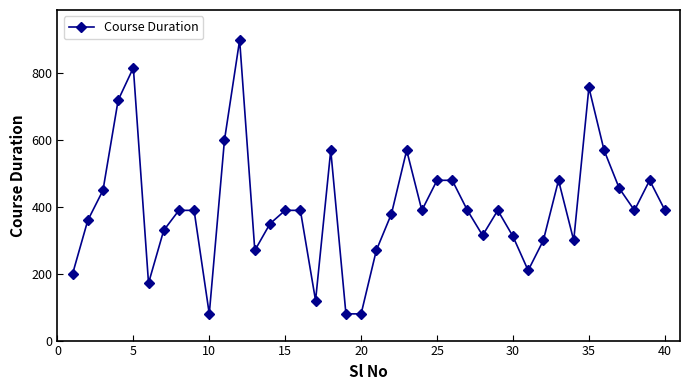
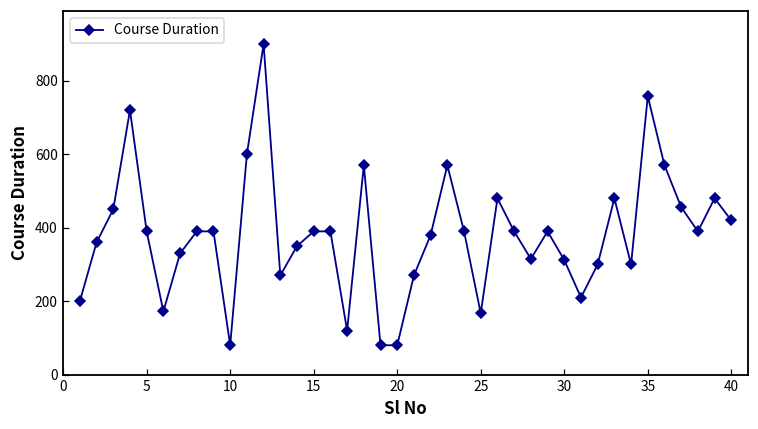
  {
-   "5": 820,
+   "5": 390,
    "10": 80,
    "15": 390,
    "20": 80,
-   "25": 480,
+   "25": 170,
    "30": 310,
    "35": 760,
-   "40": 390
+   "40": 420
  }
